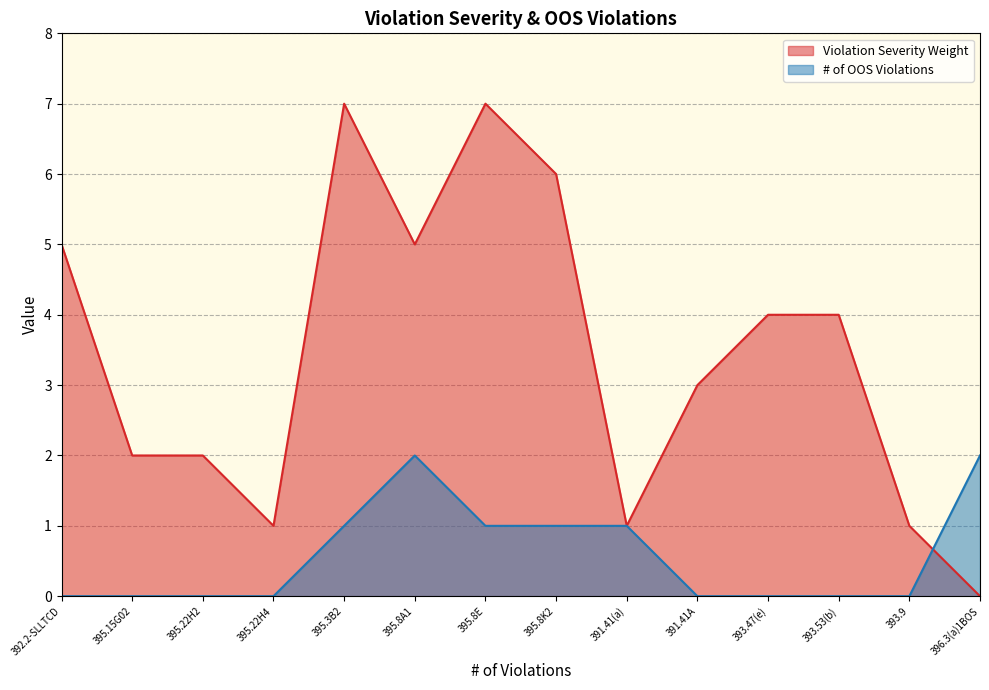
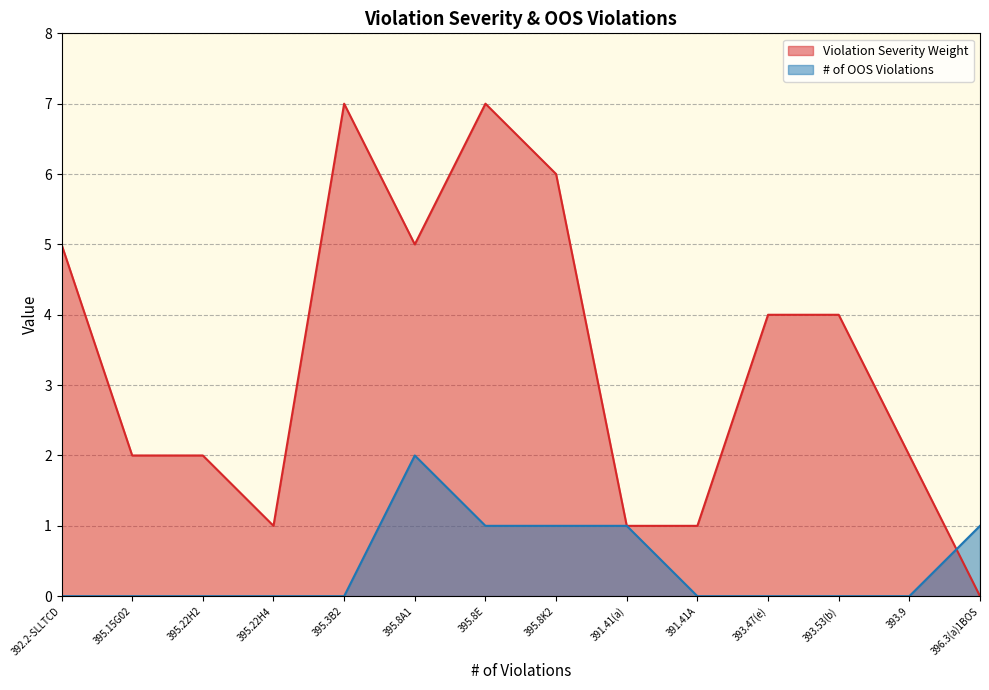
  {
    "Violation Severity Weight": {
      "392.2-SLLTCD": 5,
      "395.15G02": 2,
      "395.22H2": 2,
      "395.22H4": 1,
      "395.3B2": 7,
      "395.8A1": 5,
      "395.8E": 7,
      "395.8K2": 6,
-     "391.41A": 3,
+     "391.41A": 1,
      "393.47(e)": 4,
      "393.53(b)": 4,
-     "393.9": 1,
+     "393.9": 2,
      "396.3(a)1BOS": 0
    },
    "# of OOS Violations": {
      "392.2-SLLTCD": 0,
      "395.15G02": 0,
      "395.22H2": 0,
      "395.22H4": 0,
-     "395.3B2": 1,
+     "395.3B2": 0,
      "395.8A1": 2,
      "395.8E": 1,
      "395.8K2": 1,
      "391.41A": 0,
      "393.47(e)": 0,
      "393.53(b)": 0,
      "393.9": 0,
-     "396.3(a)1BOS": 2
+     "396.3(a)1BOS": 1
    }
  }
